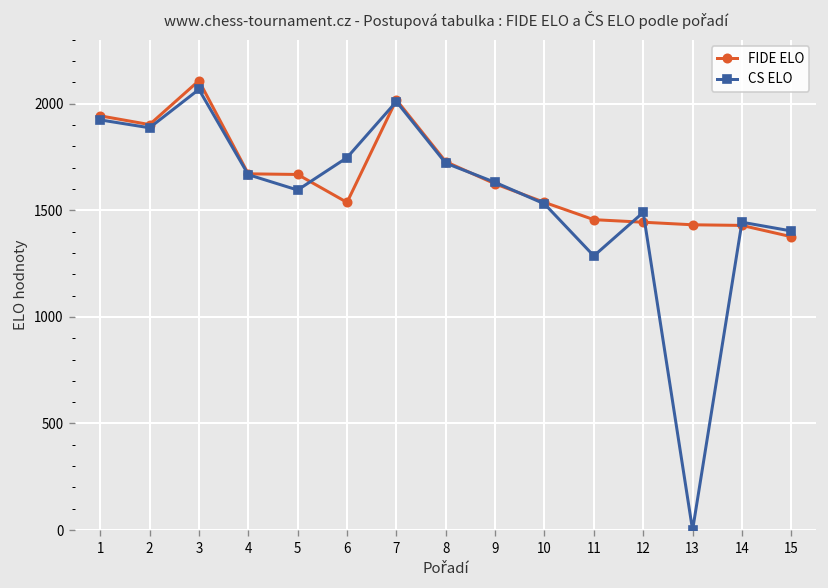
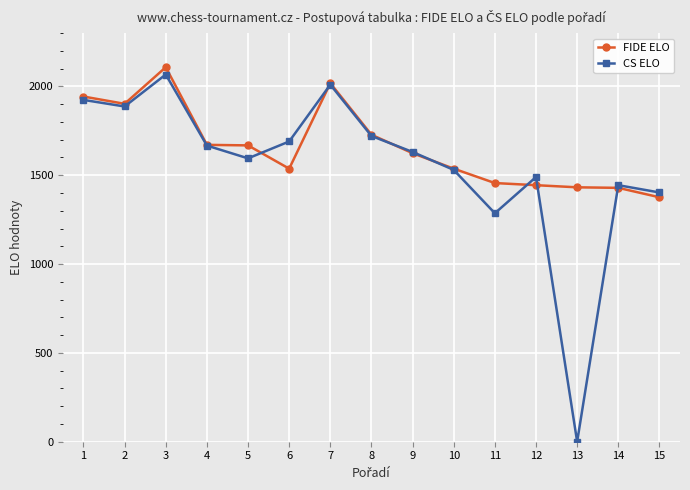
  {
    "FIDE ELO": {
      "1": 1940,
      "2": 1900,
      "3": 2110,
      "5": 1670,
      "6": 1540,
      "11": 1460,
      "12": 1440,
      "13": 1430,
      "14": 1430,
      "15": 1380
    },
    "CS ELO": {
      "1": 1920,
      "2": 1890,
      "3": 2070,
      "5": 1600,
-     "6": 1750,
+     "6": 1690,
      "11": 1290,
      "12": 1490,
      "13": 0,
      "14": 1440,
      "15": 1400
    }
  }
